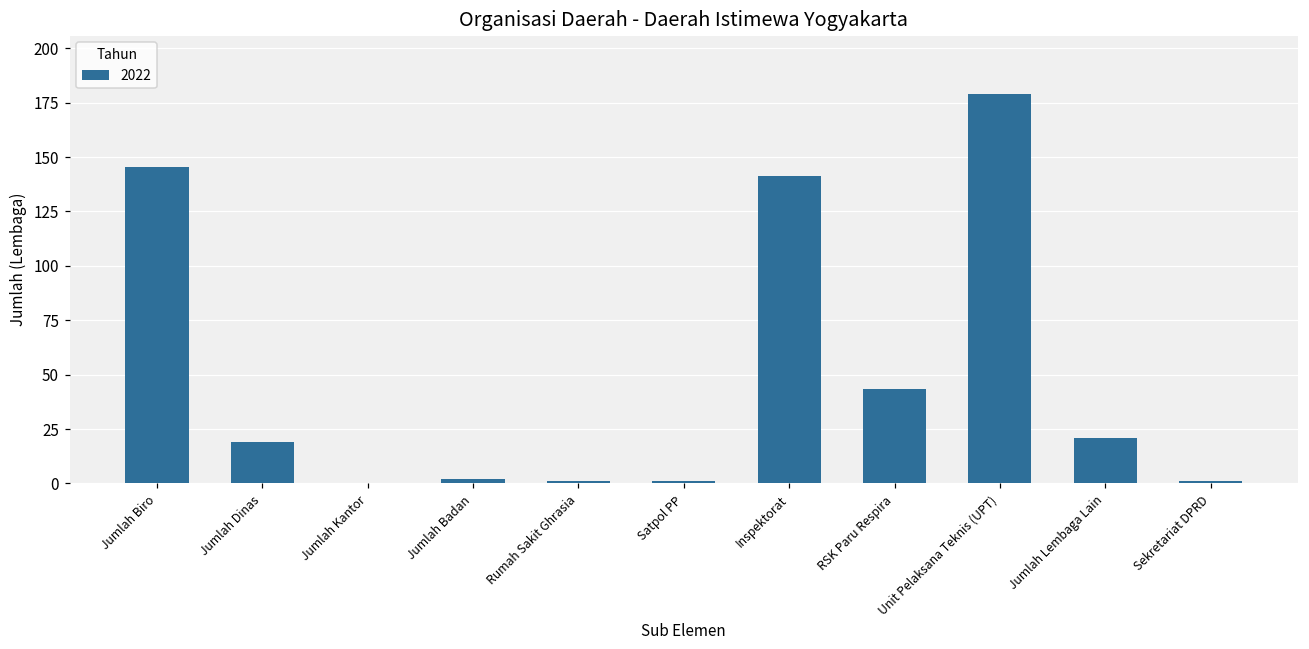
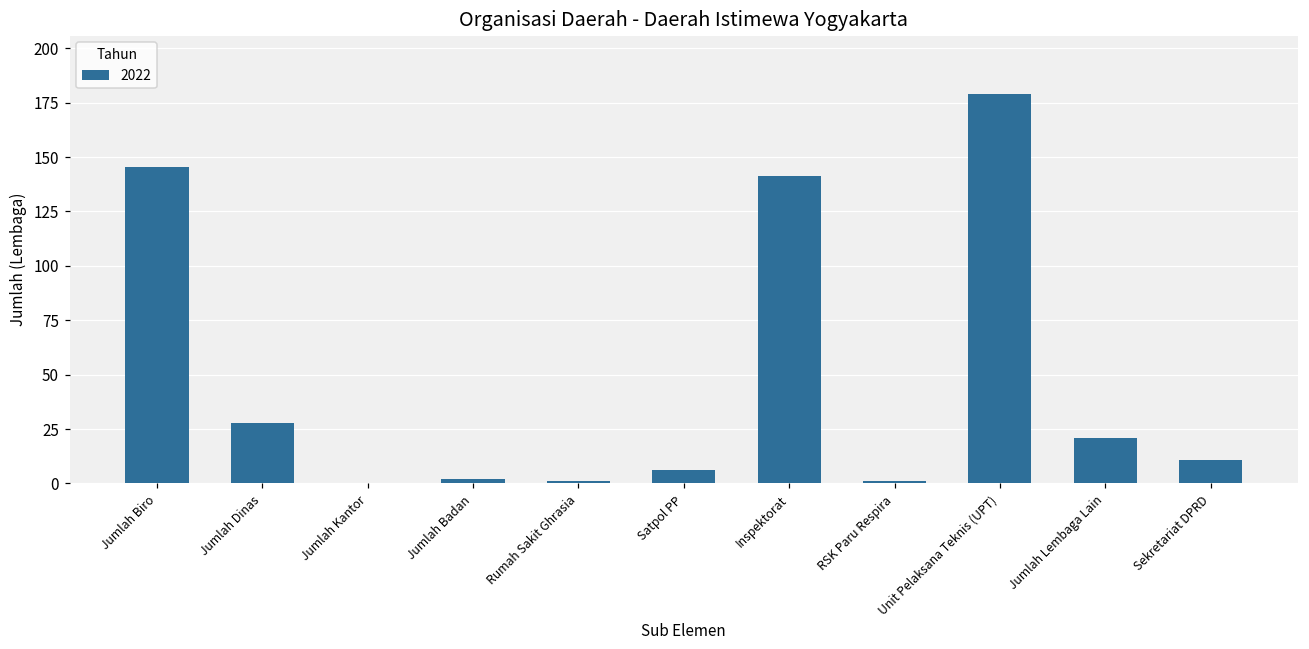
  {
    "Jumlah Biro": 146,
-   "Jumlah Dinas": 19,
+   "Jumlah Dinas": 28,
    "Jumlah Kantor": 0,
    "Jumlah Badan": 2,
-   "Satpol PP": 1,
+   "Satpol PP": 6,
    "Inspektorat": 141,
-   "RSK Paru Respira": 43,
+   "RSK Paru Respira": 1,
    "Unit Pelaksana Teknis (UPT)": 179,
    "Jumlah Lembaga Lain": 21,
-   "Sekretariat DPRD": 1
+   "Sekretariat DPRD": 11
  }
